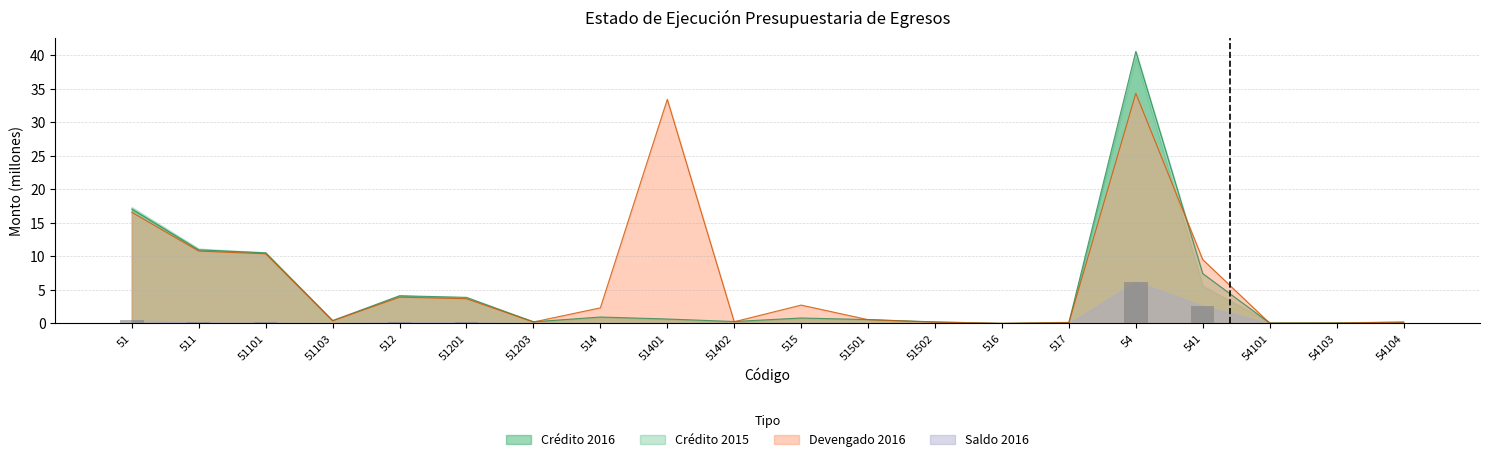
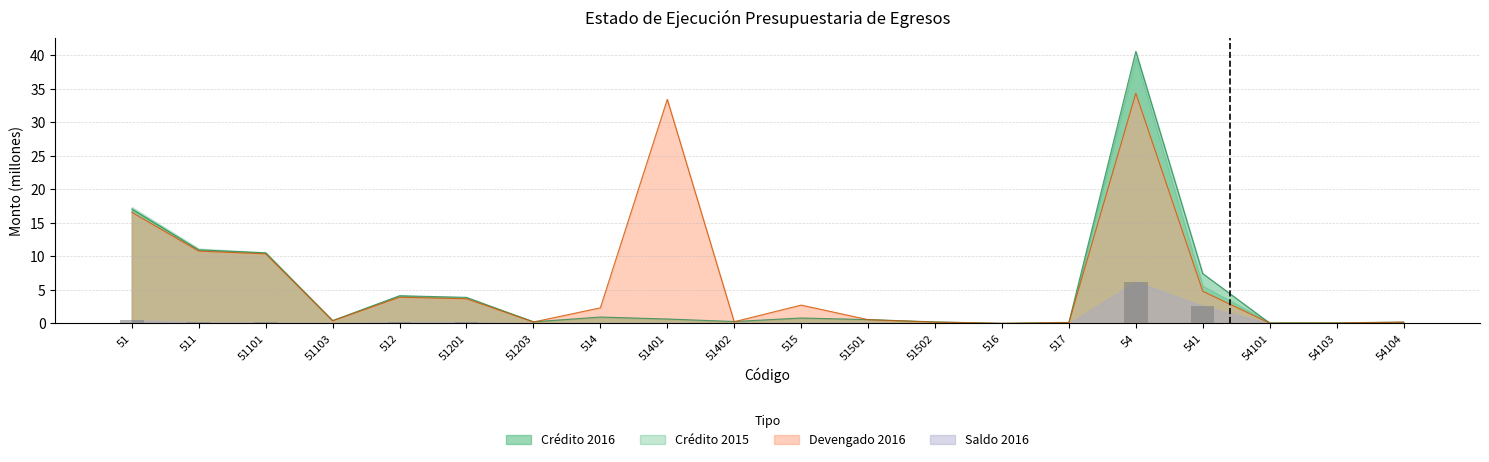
  {
    "Devengado 2016": {
      "51": 17,
      "514": 2,
      "51401": 33,
      "515": 3,
      "54": 34,
-     "541": 10
+     "541": 5
    }
  }
